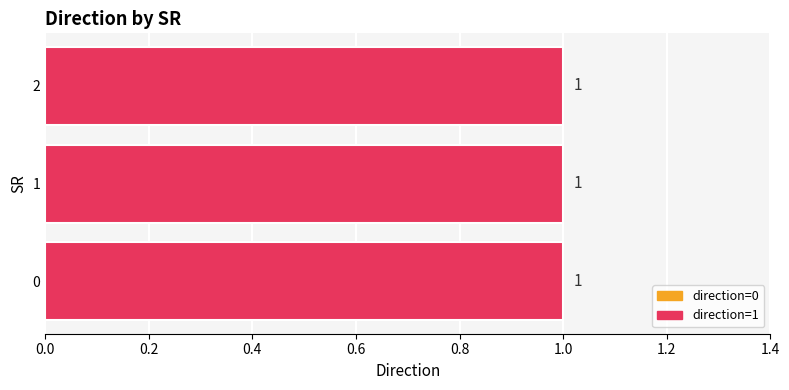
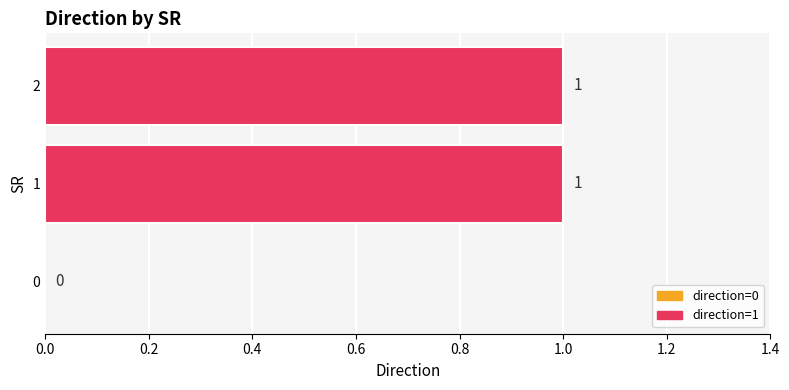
  {
    "2": 1,
    "1": 1,
-   "0": 1
+   "0": 0
  }
